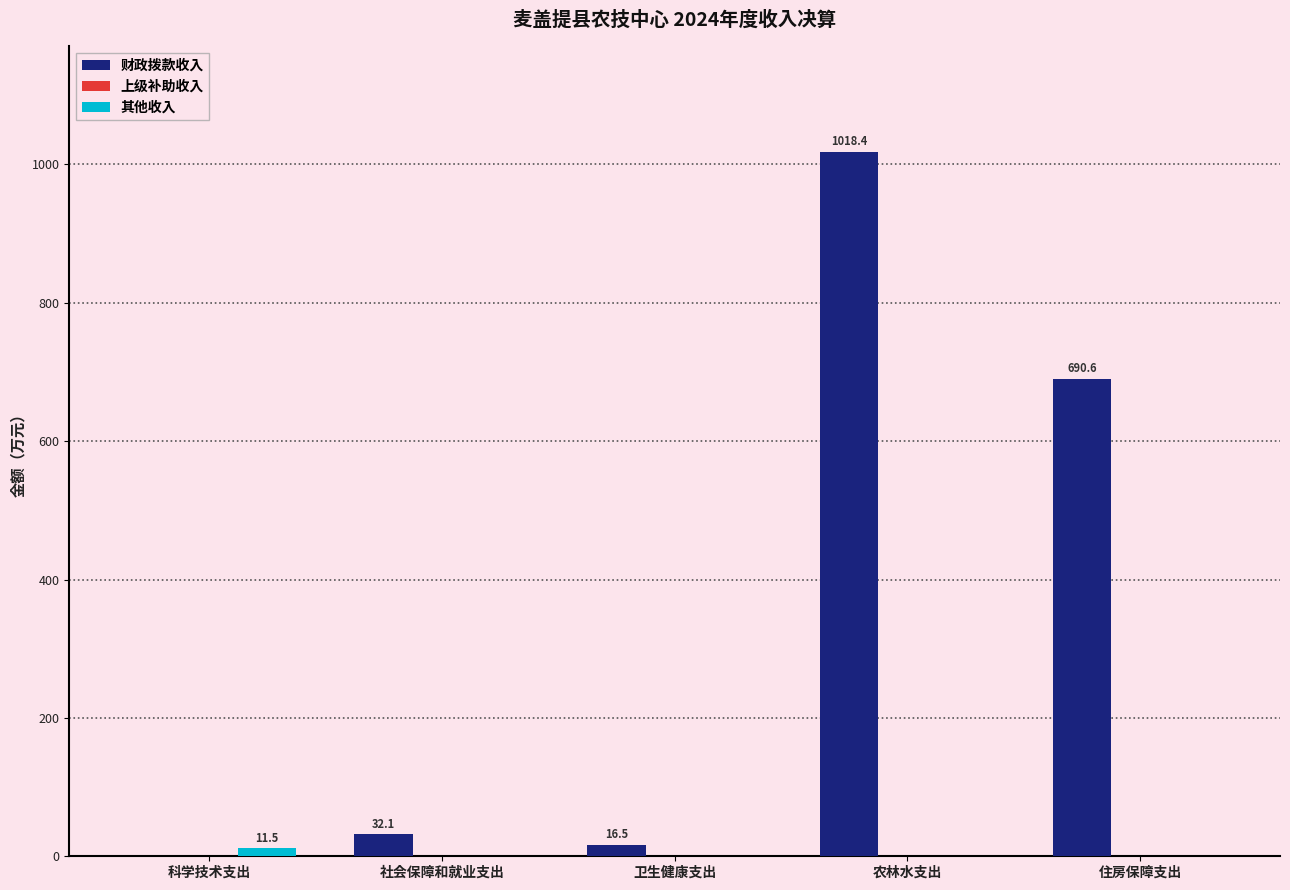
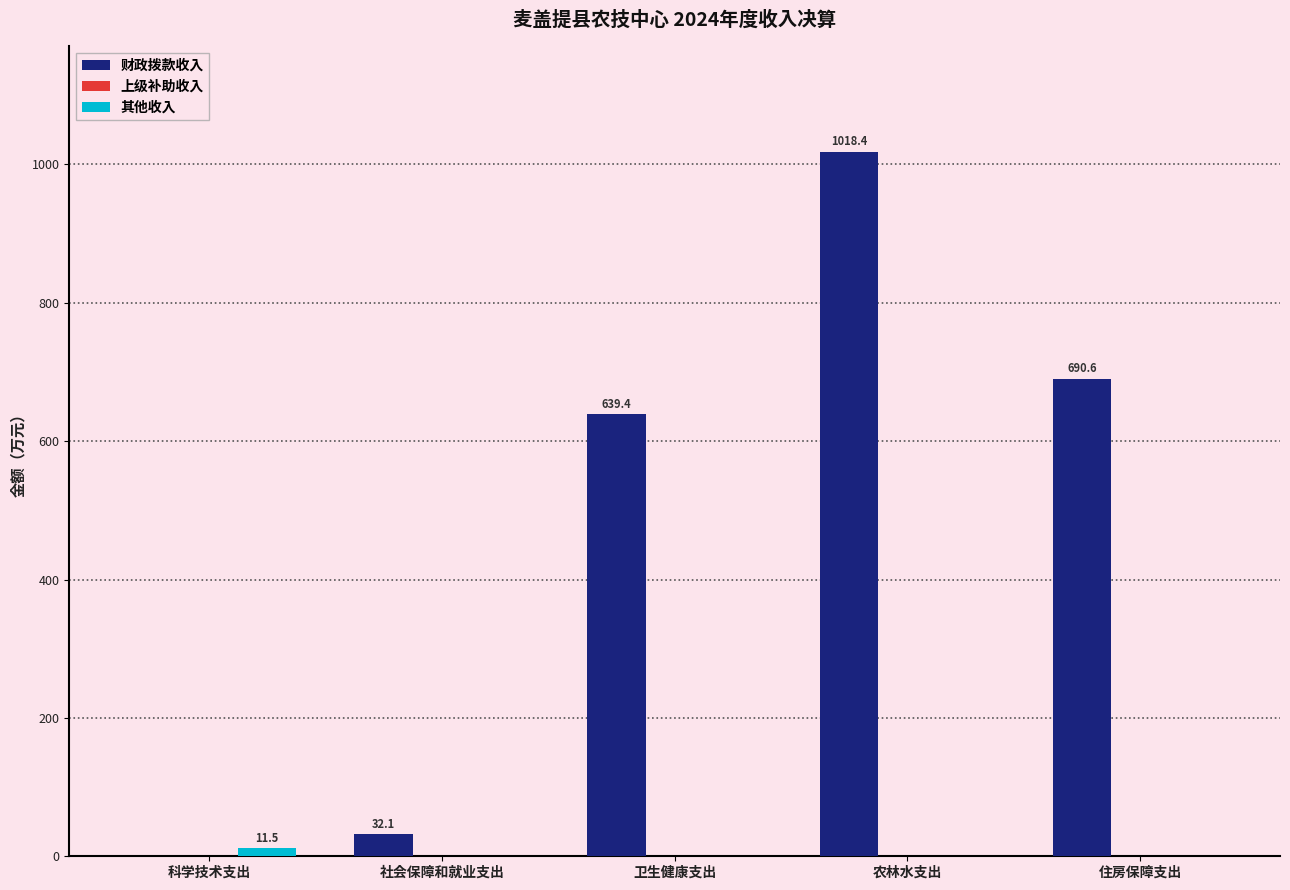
  {
    "财政拨款收入": {
      "社会保障和就业支出": 32.1,
-     "卫生健康支出": 16.5,
+     "卫生健康支出": 639.4,
      "农林水支出": 1018.4,
      "住房保障支出": 690.6
    },
    "上级补助收入": {
      "科学技术支出": 0,
      "社会保障和就业支出": 0,
      "卫生健康支出": 0,
      "农林水支出": 0,
      "住房保障支出": 0
    },
    "其他收入": {
      "科学技术支出": 11.5
    }
  }
